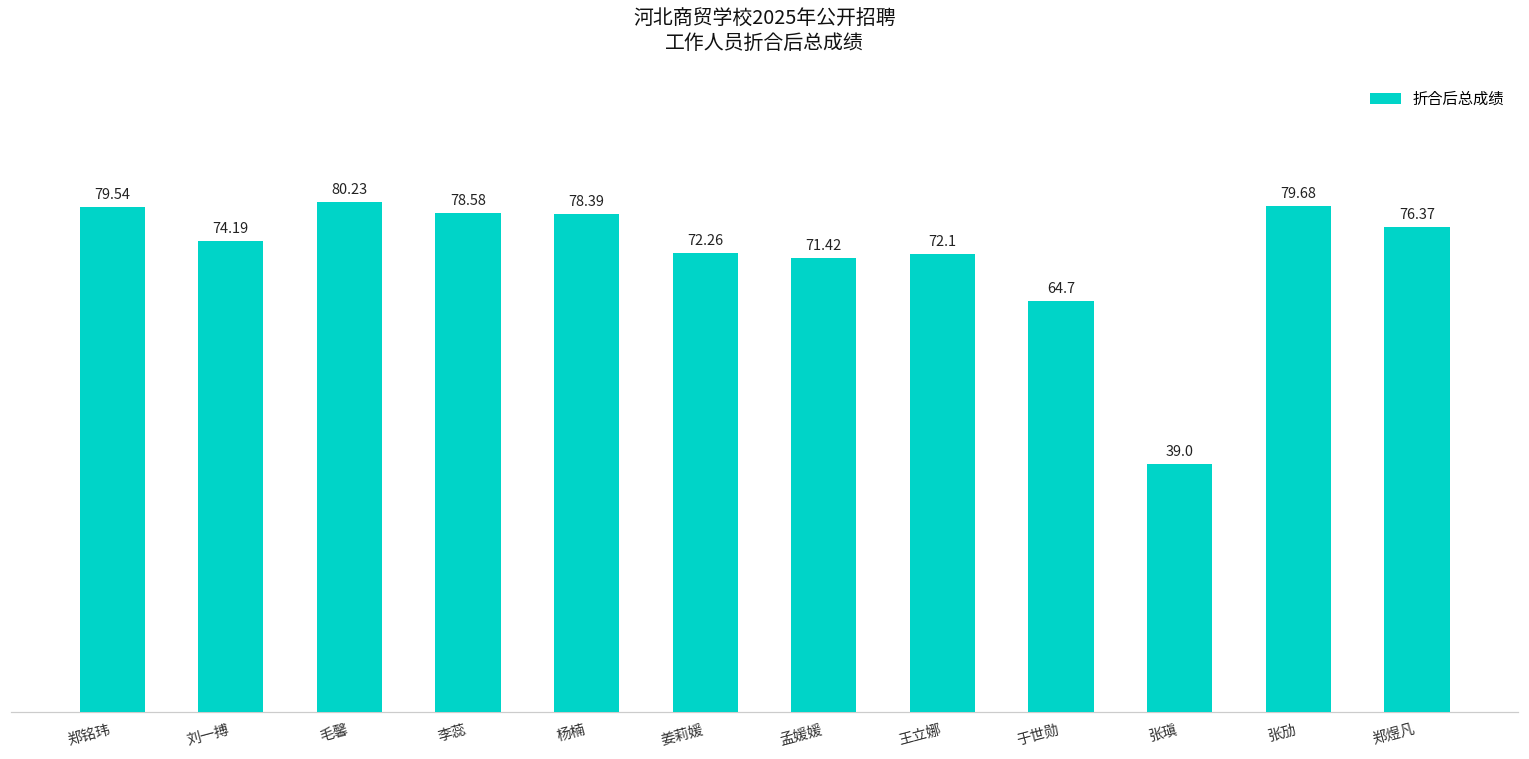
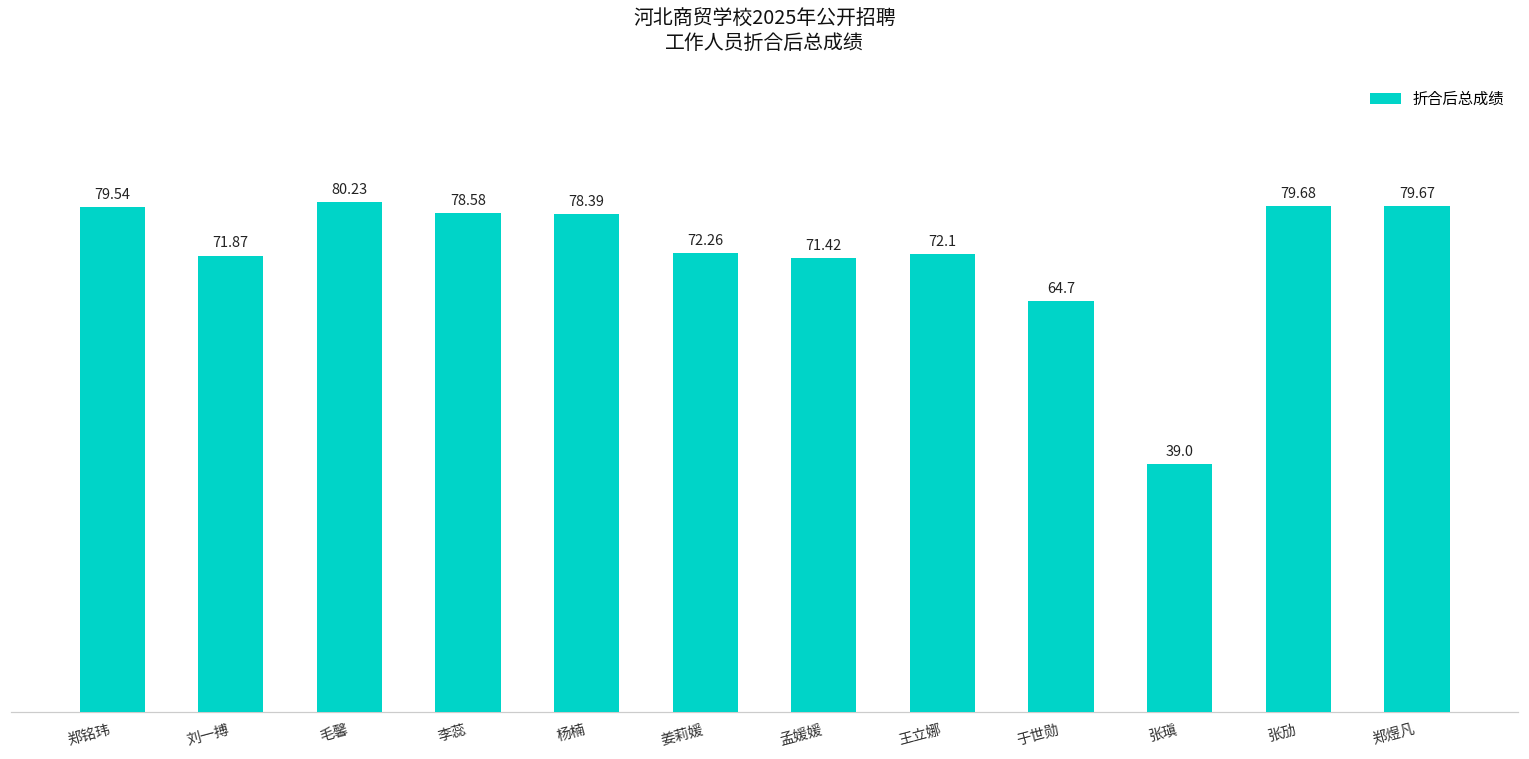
  {
    "郑铭玮": 79.54,
-   "刘一搏": 74.19,
+   "刘一搏": 71.87,
    "毛馨": 80.23,
    "李蕊": 78.58,
    "杨楠": 78.39,
    "姜莉媛": 72.26,
    "孟媛媛": 71.42,
    "王立娜": 72.1,
    "于世勋": 64.7,
    "张瑱": 39.0,
    "张劢": 79.68,
-   "郑煜凡": 76.37
+   "郑煜凡": 79.67
  }
